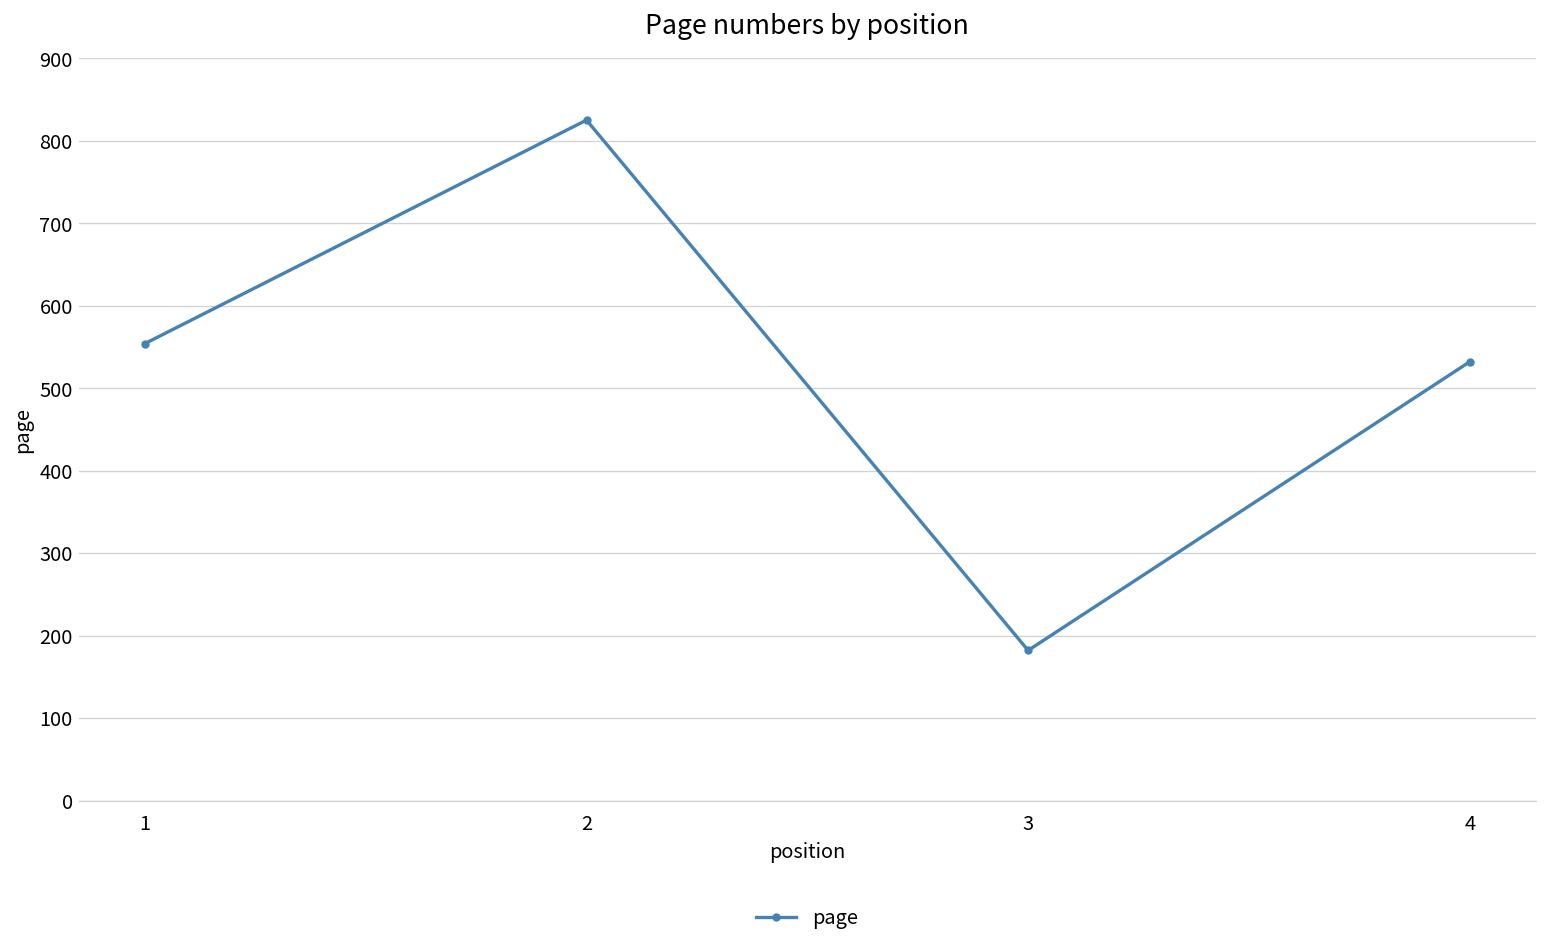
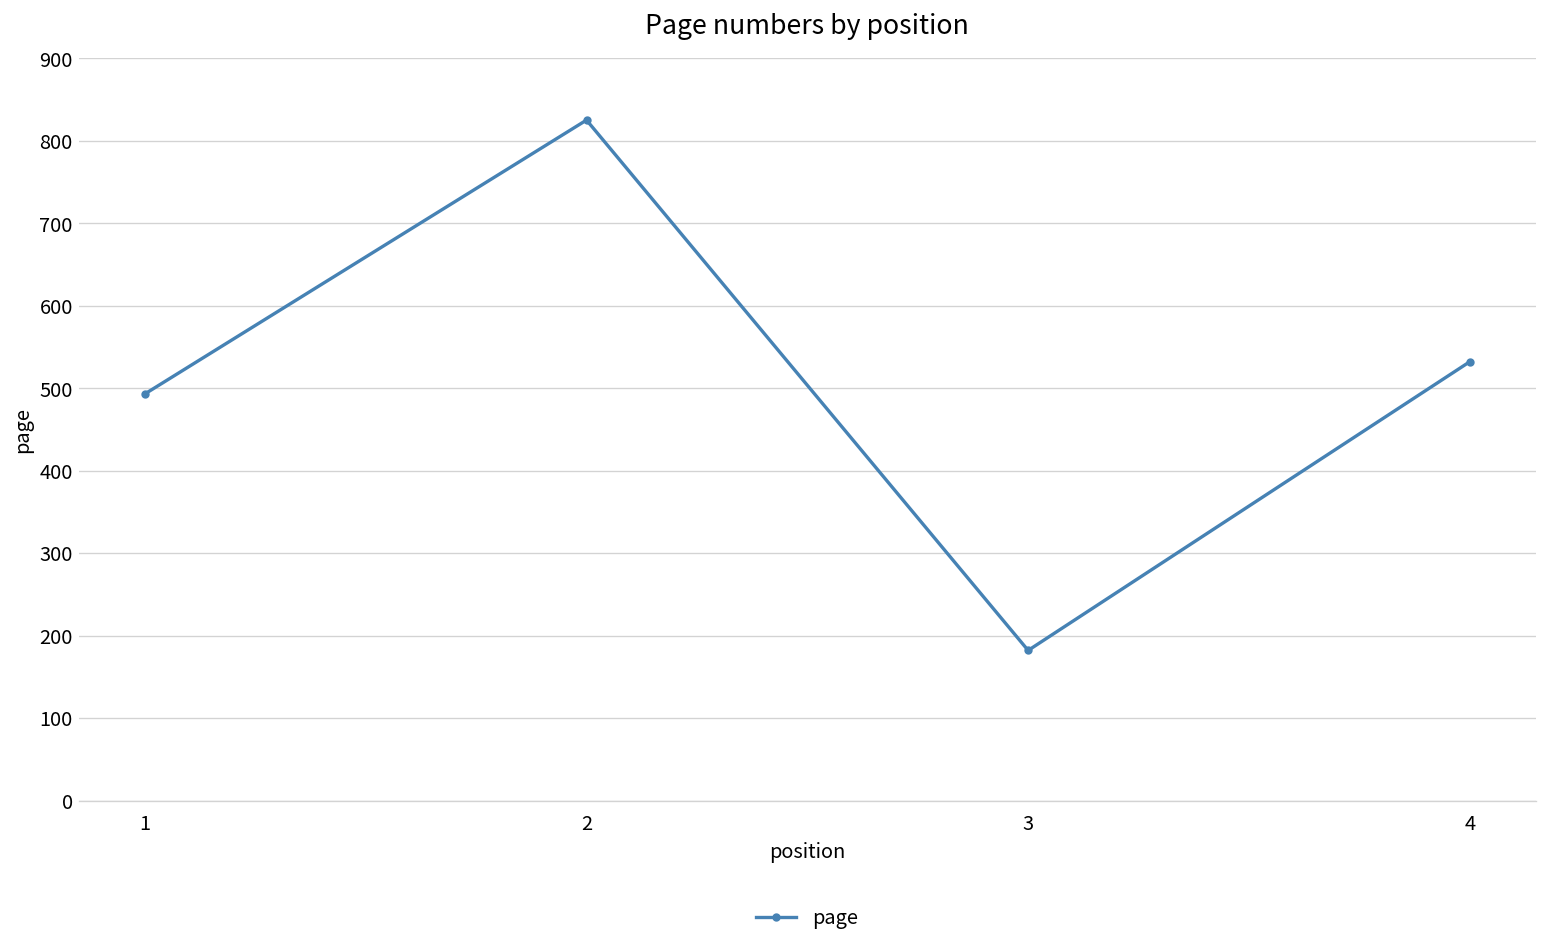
  {
-   "1": 550,
+   "1": 490,
    "2": 830,
    "3": 180,
    "4": 530
  }
